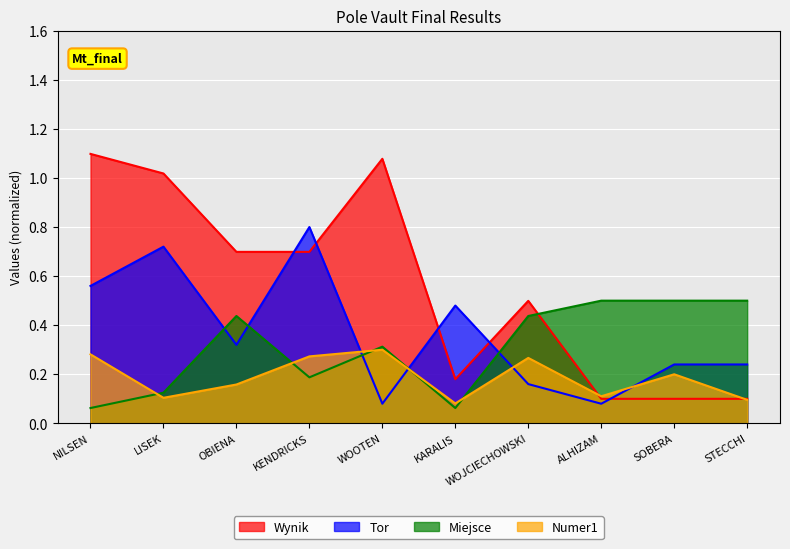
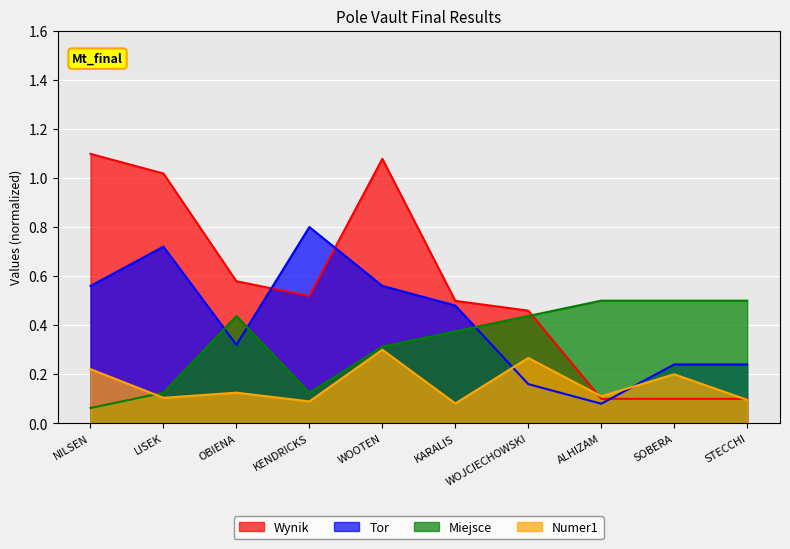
  {
    "Wynik": {
      "NILSEN": 1.10,
      "LISEK": 1.02,
-     "OBIENA": 0.70,
-     "KENDRICKS": 0.70,
+     "OBIENA": 0.58,
+     "KENDRICKS": 0.52,
      "WOOTEN": 1.08,
-     "KARALIS": 0.18,
-     "WOJCIECHOWSKI": 0.50,
+     "KARALIS": 0.50,
+     "WOJCIECHOWSKI": 0.46,
      "ALHIZAM": 0.10,
      "SOBERA": 0.10
    },
    "Tor": {
      "NILSEN": 0.56,
      "LISEK": 0.72,
      "OBIENA": 0.32,
      "KENDRICKS": 0.80,
-     "WOOTEN": 0.08,
+     "WOOTEN": 0.56,
      "KARALIS": 0.48,
      "WOJCIECHOWSKI": 0.16,
      "ALHIZAM": 0.08,
      "SOBERA": 0.24,
      "STECCHI": 0.24
    },
    "Miejsce": {
      "NILSEN": 0.06,
      "LISEK": 0.13,
      "OBIENA": 0.44,
-     "KENDRICKS": 0.19,
+     "KENDRICKS": 0.13,
      "WOOTEN": 0.31,
-     "KARALIS": 0.06,
+     "KARALIS": 0.38,
      "WOJCIECHOWSKI": 0.44,
      "ALHIZAM": 0.50,
      "SOBERA": 0.50,
      "STECCHI": 0.50
    },
    "Numer1": {
-     "NILSEN": 0.28,
+     "NILSEN": 0.22,
      "LISEK": 0.10,
-     "OBIENA": 0.16,
-     "KENDRICKS": 0.27,
+     "OBIENA": 0.13,
+     "KENDRICKS": 0.09,
      "WOOTEN": 0.30,
      "KARALIS": 0.08,
      "WOJCIECHOWSKI": 0.27,
      "ALHIZAM": 0.11,
      "SOBERA": 0.20
    }
  }
